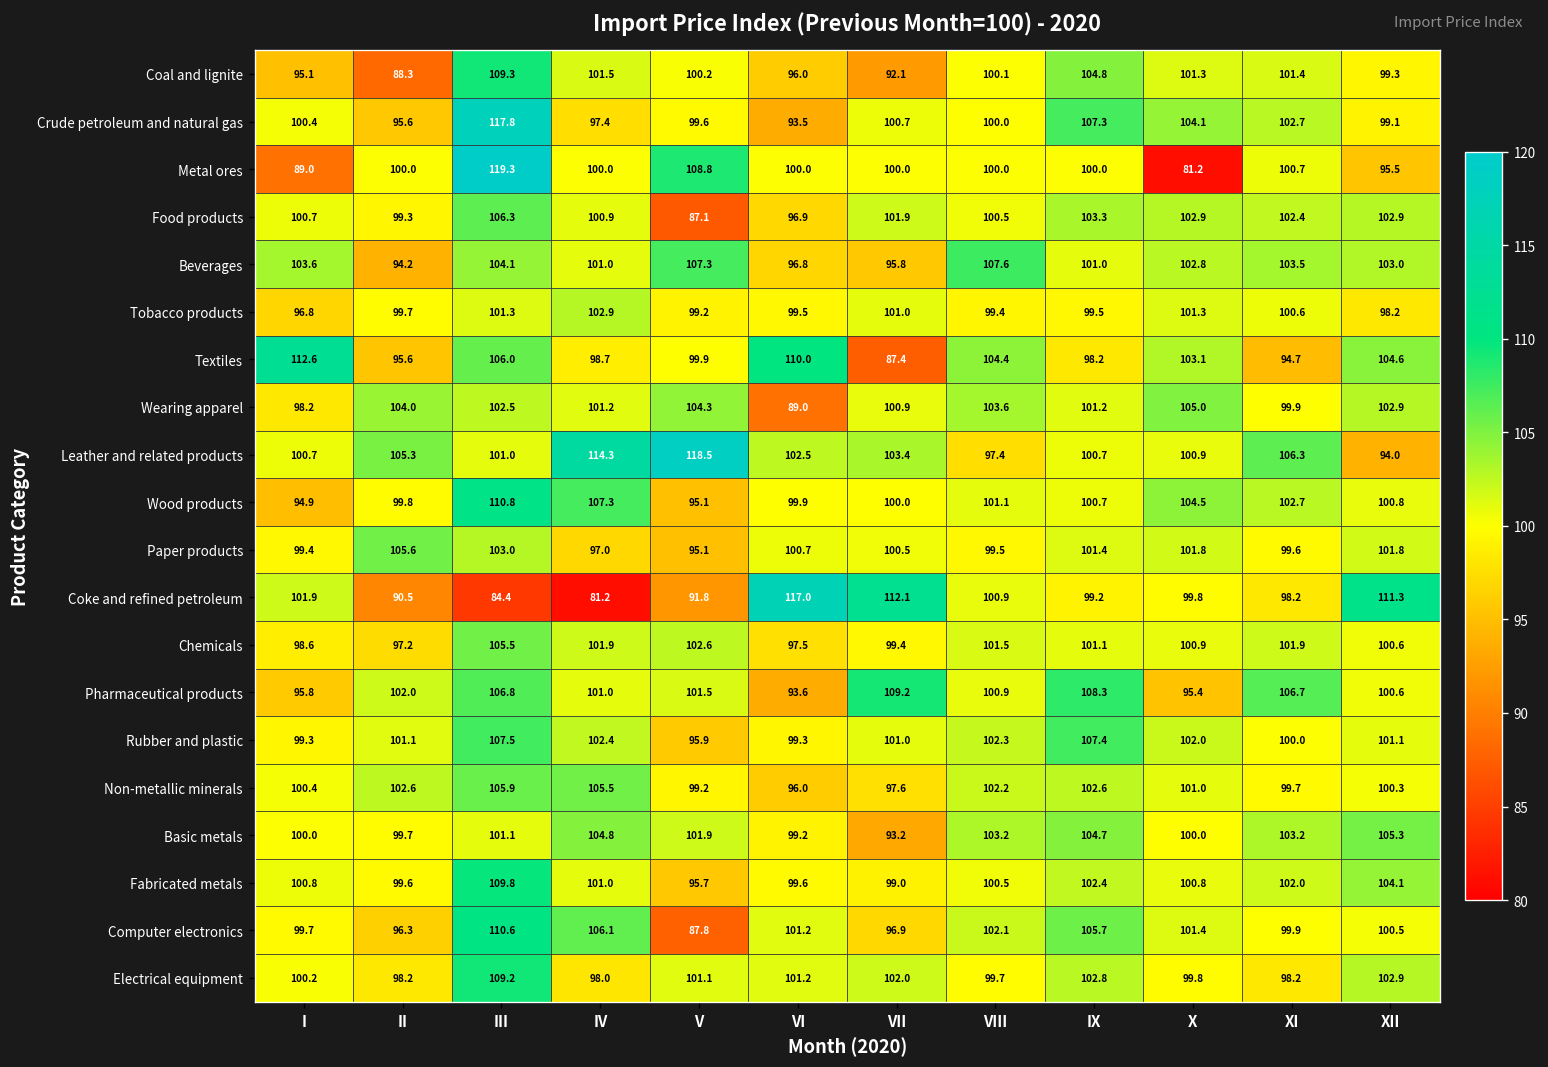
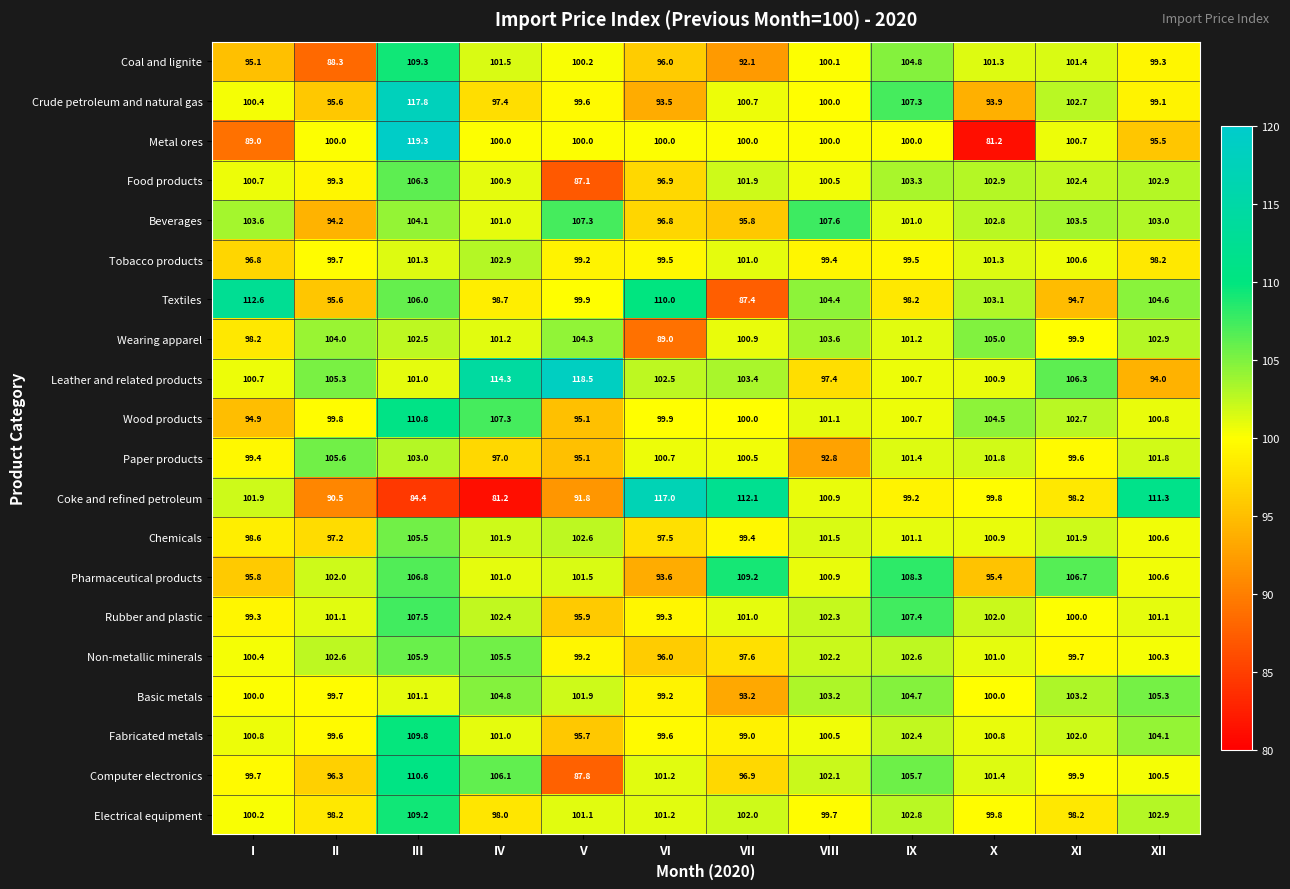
  {
    "Crude petroleum and natural gas": {
      "I": 100.4,
      "II": 95.6,
      "III": 117.8,
      "IV": 97.4,
      "V": 99.6,
      "VI": 93.5,
      "VII": 100.7,
      "VIII": 100.0,
      "IX": 107.3,
-     "X": 104.1,
+     "X": 93.9,
      "XI": 102.7,
      "XII": 99.1
    },
    "Metal ores": {
      "I": 89.0,
      "II": 100.0,
      "III": 119.3,
      "IV": 100.0,
-     "V": 108.8,
+     "V": 100.0,
      "VI": 100.0,
      "VII": 100.0,
      "VIII": 100.0,
      "IX": 100.0,
      "X": 81.2,
      "XI": 100.7,
      "XII": 95.5
    },
    "Paper products": {
      "I": 99.4,
      "II": 105.6,
      "III": 103.0,
      "IV": 97.0,
      "V": 95.1,
      "VI": 100.7,
      "VII": 100.5,
-     "VIII": 99.5,
+     "VIII": 92.8,
      "IX": 101.4,
      "X": 101.8,
      "XI": 99.6,
      "XII": 101.8
    }
  }
